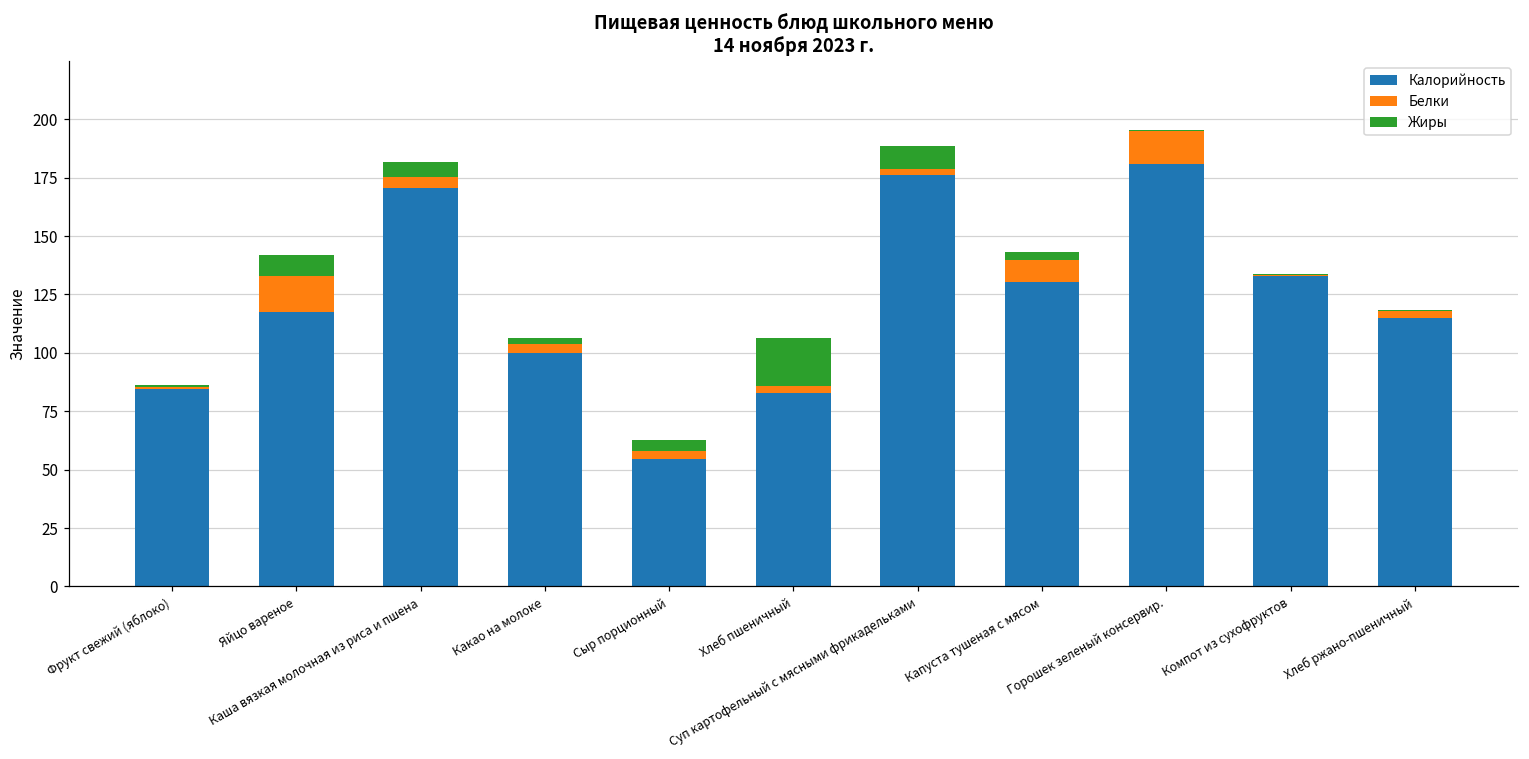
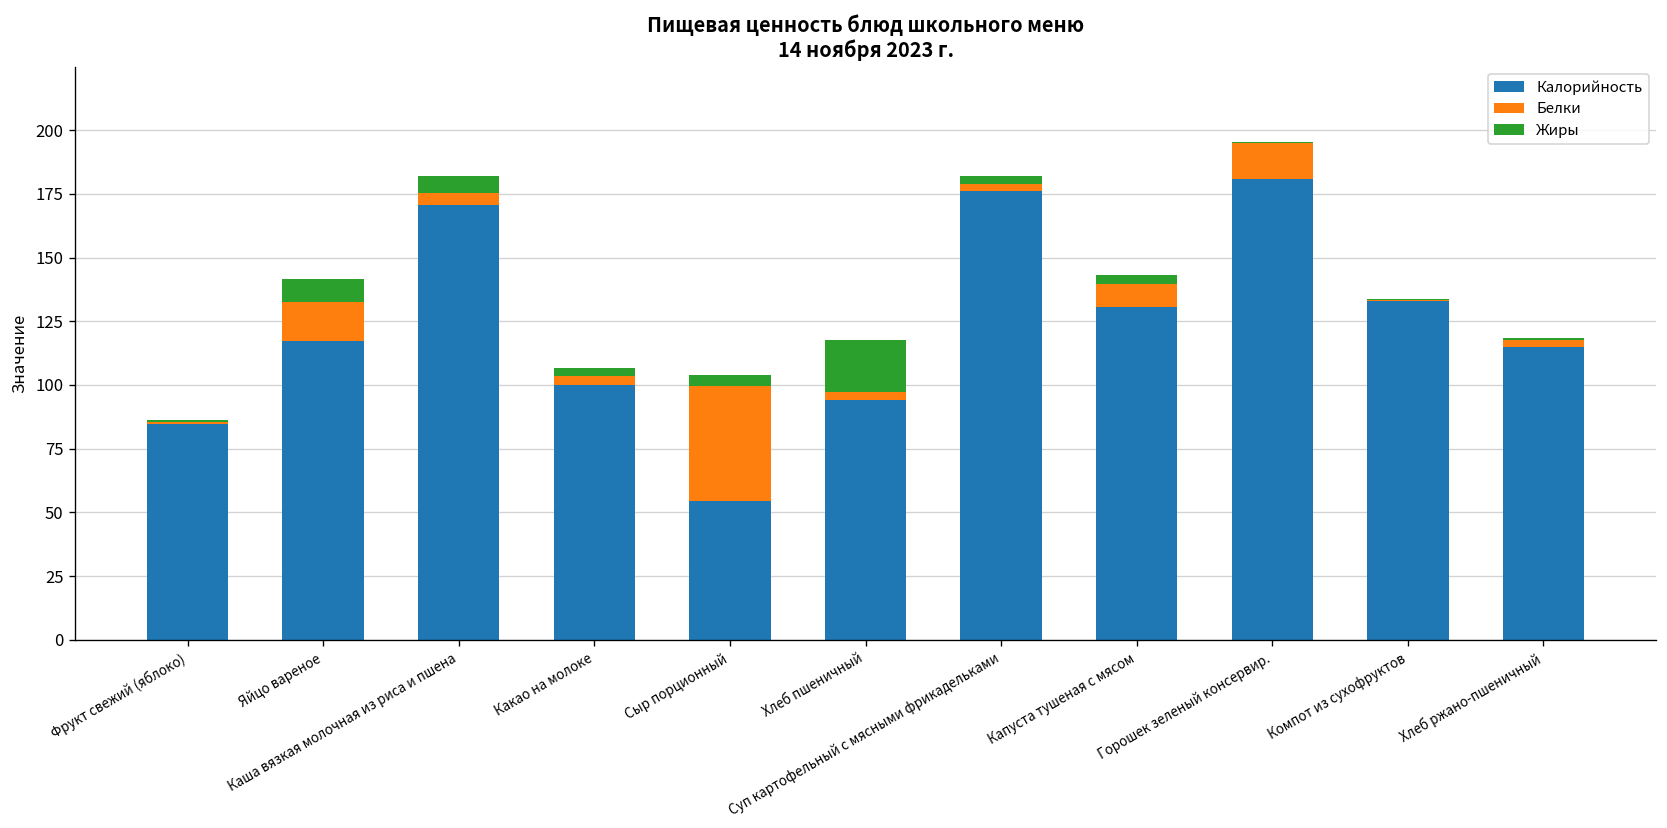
  {
    "Калорийность": {
      "Фрукт свежий (яблоко)": 85,
      "Яйцо вареное": 117,
      "Каша вязкая молочная из риса и пшена": 170,
      "Какао на молоке": 100,
      "Сыр порционный": 55,
-     "Хлеб пшеничный": 83,
+     "Хлеб пшеничный": 94,
      "Суп картофельный с мясными фрикадельками": 176,
      "Капуста тушеная с мясом": 130,
      "Горошек зеленый консервир.": 181,
      "Компот из сухофруктов": 133,
      "Хлеб ржано-пшеничный": 115
    },
    "Белки": {
      "Яйцо вареное": 15,
      "Каша вязкая молочная из риса и пшена": 5,
      "Какао на молоке": 4,
-     "Сыр порционный": 3,
+     "Сыр порционный": 45,
      "Хлеб пшеничный": 3,
      "Суп картофельный с мясными фрикадельками": 3,
      "Капуста тушеная с мясом": 9,
      "Горошек зеленый консервир.": 14,
      "Хлеб ржано-пшеничный": 3
    },
    "Жиры": {
      "Яйцо вареное": 9,
      "Каша вязкая молочная из риса и пшена": 7,
      "Какао на молоке": 3,
      "Сыр порционный": 4,
      "Хлеб пшеничный": 20,
-     "Суп картофельный с мясными фрикадельками": 10,
+     "Суп картофельный с мясными фрикадельками": 3,
      "Капуста тушеная с мясом": 3
    }
  }
